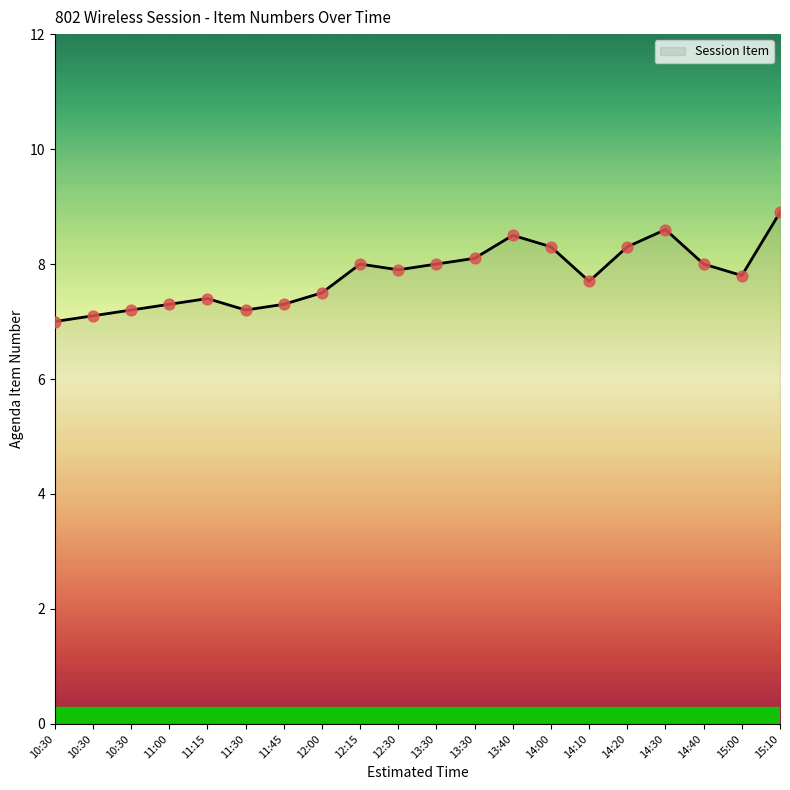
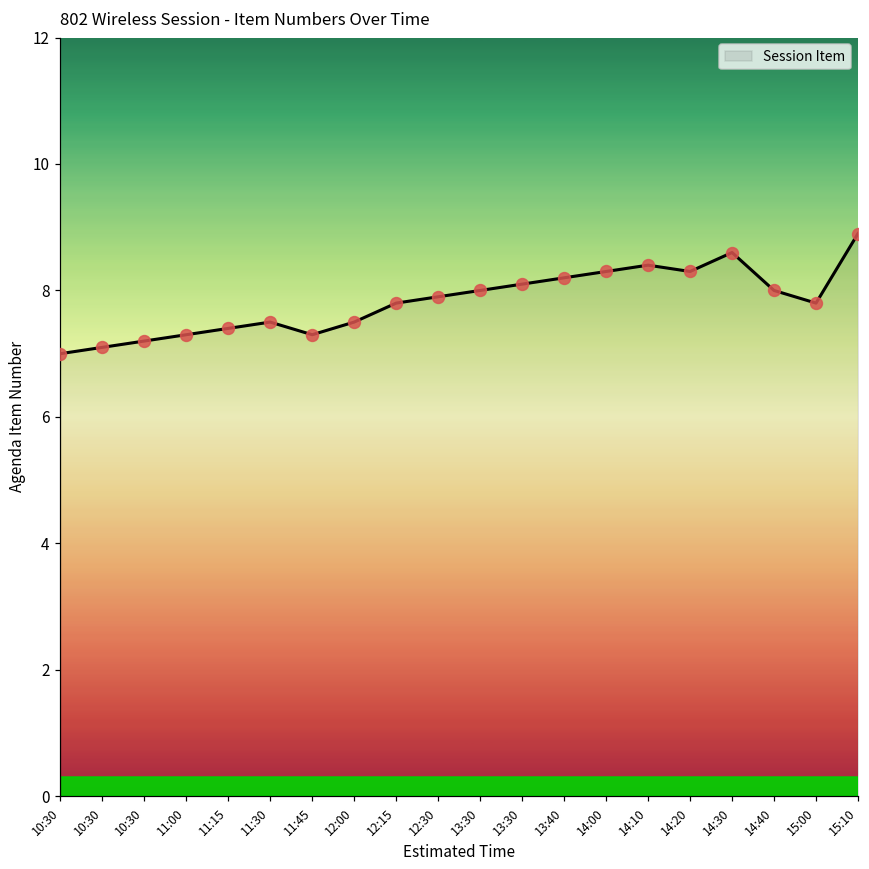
  {
    "11:00": 7.3,
    "11:15": 7.4,
-   "11:30": 7.2,
+   "11:30": 7.5,
    "11:45": 7.3,
    "12:00": 7.5,
-   "12:15": 8.0,
+   "12:15": 7.8,
    "12:30": 7.9,
-   "13:40": 8.5,
+   "13:40": 8.2,
    "14:00": 8.3,
-   "14:10": 7.7,
+   "14:10": 8.4,
    "14:20": 8.3,
    "14:30": 8.6,
    "14:40": 8.0,
    "15:00": 7.8,
    "15:10": 8.9
  }
